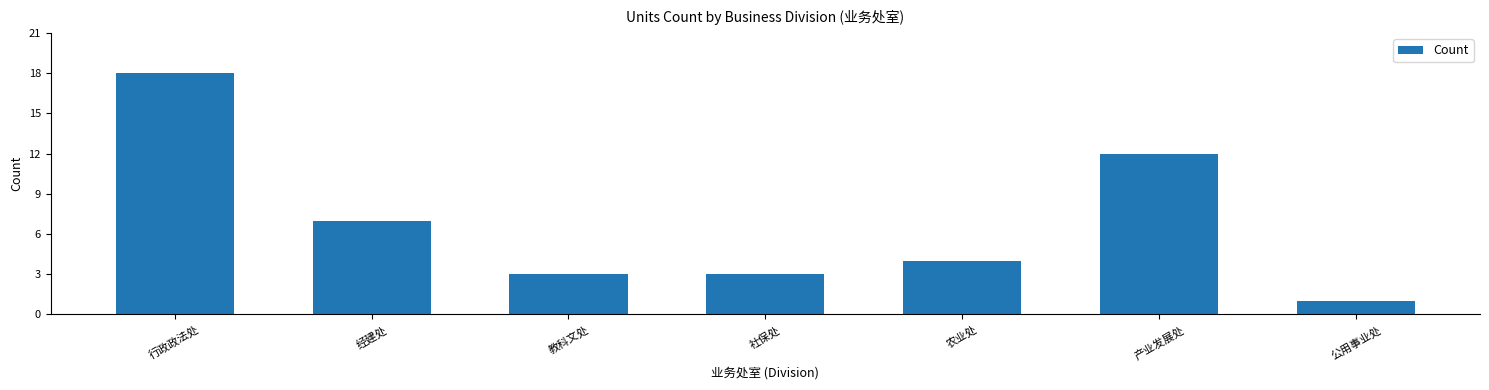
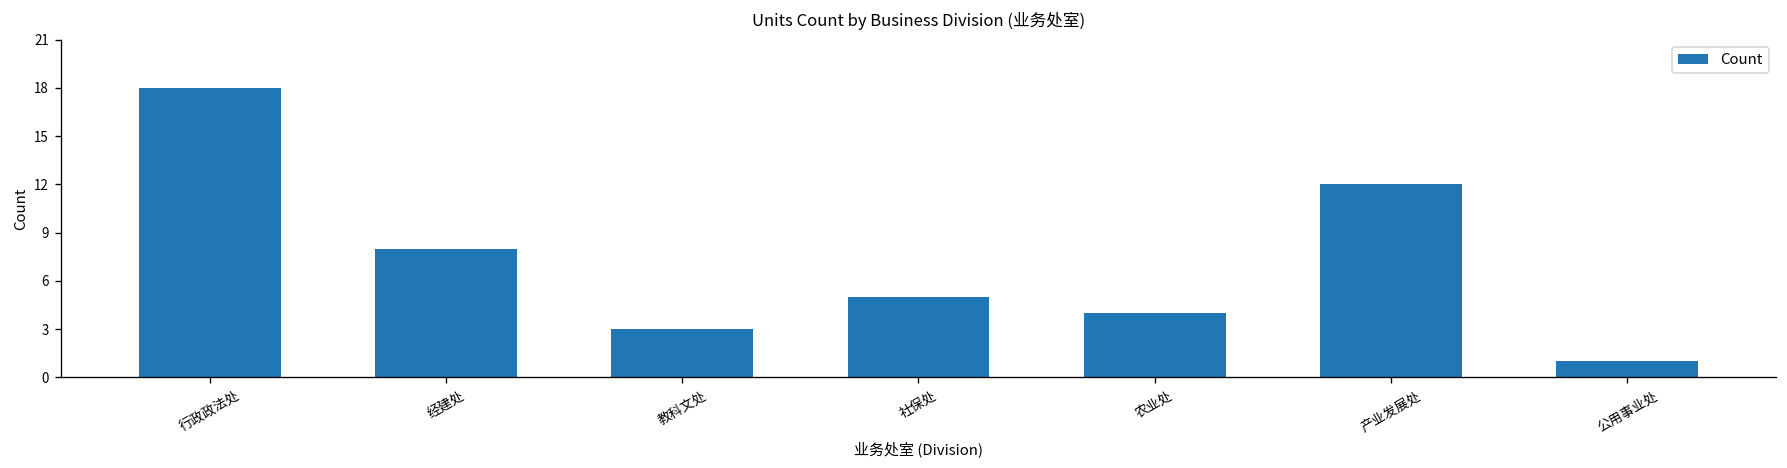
  {
    "行政政法处": 18,
-   "经建处": 7,
+   "经建处": 8,
    "教科文处": 3,
-   "社保处": 3,
+   "社保处": 5,
    "农业处": 4,
    "产业发展处": 12,
    "公用事业处": 1
  }
